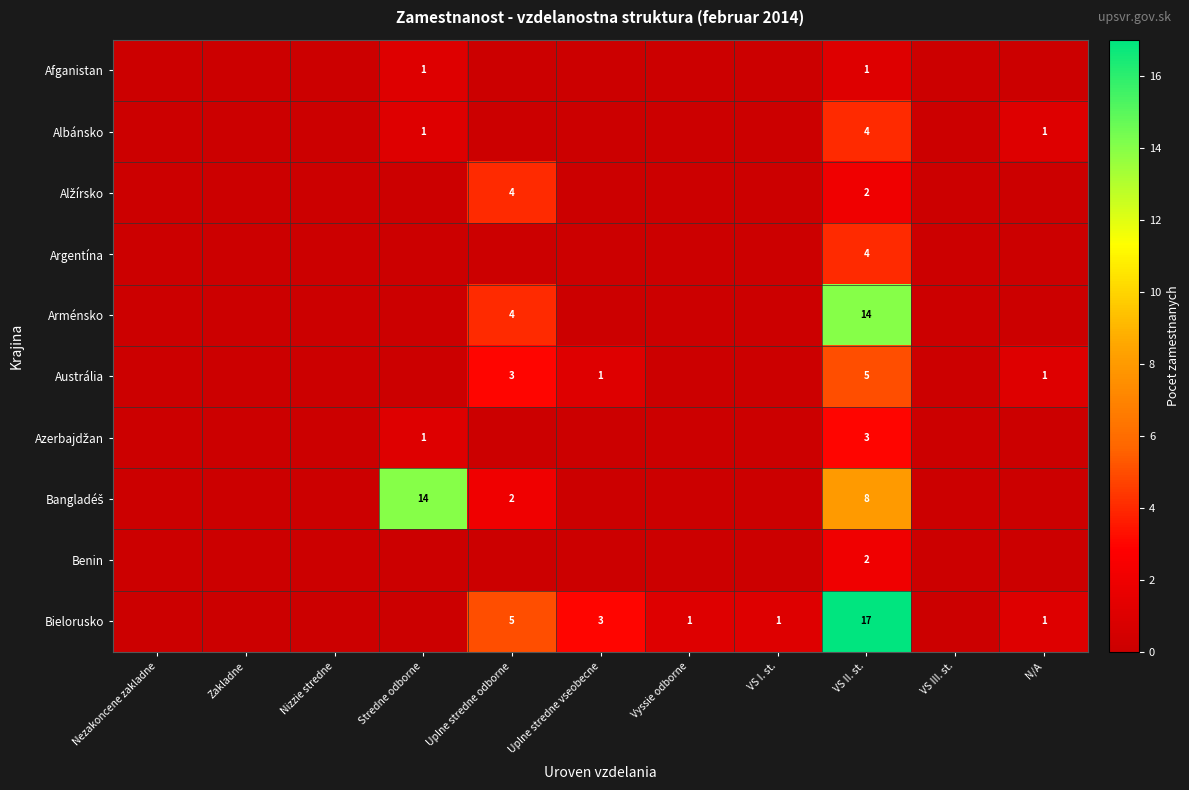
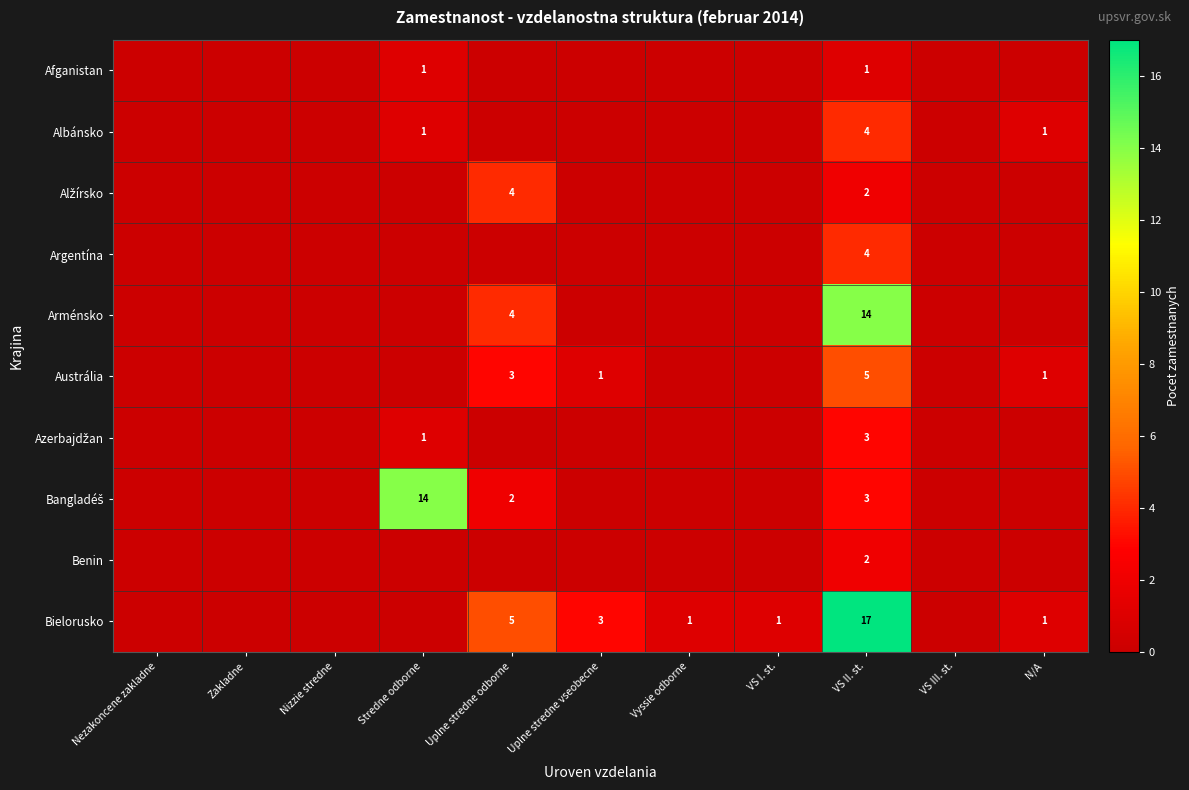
  {
    "Afganistan": {
      "Stredne odborne": 1,
      "VS II. st.": 1
    },
    "Albánsko": {
      "Stredne odborne": 1,
      "VS II. st.": 4,
      "N/A": 1
    },
    "Alžírsko": {
      "Uplne stredne odborne": 4,
      "VS II. st.": 2
    },
    "Argentína": {
      "VS II. st.": 4
    },
    "Arménsko": {
      "Uplne stredne odborne": 4,
      "VS II. st.": 14
    },
    "Austrália": {
      "Uplne stredne odborne": 3,
      "Uplne stredne vseobecne": 1,
      "VS II. st.": 5,
      "N/A": 1
    },
    "Azerbajdžan": {
      "Stredne odborne": 1,
      "VS II. st.": 3
    },
    "Bangladéš": {
      "Stredne odborne": 14,
      "Uplne stredne odborne": 2,
-     "VS II. st.": 8
+     "VS II. st.": 3
    },
    "Benin": {
      "VS II. st.": 2
    },
    "Bielorusko": {
      "Uplne stredne odborne": 5,
      "Uplne stredne vseobecne": 3,
      "Vyssie odborne": 1,
      "VS I. st.": 1,
      "VS II. st.": 17,
      "N/A": 1
    }
  }
